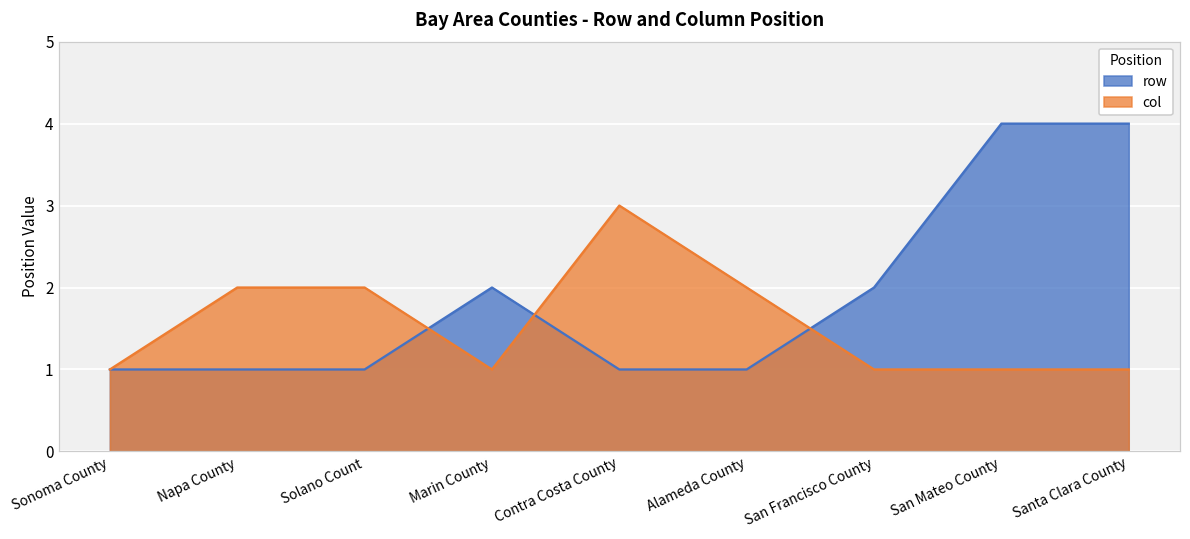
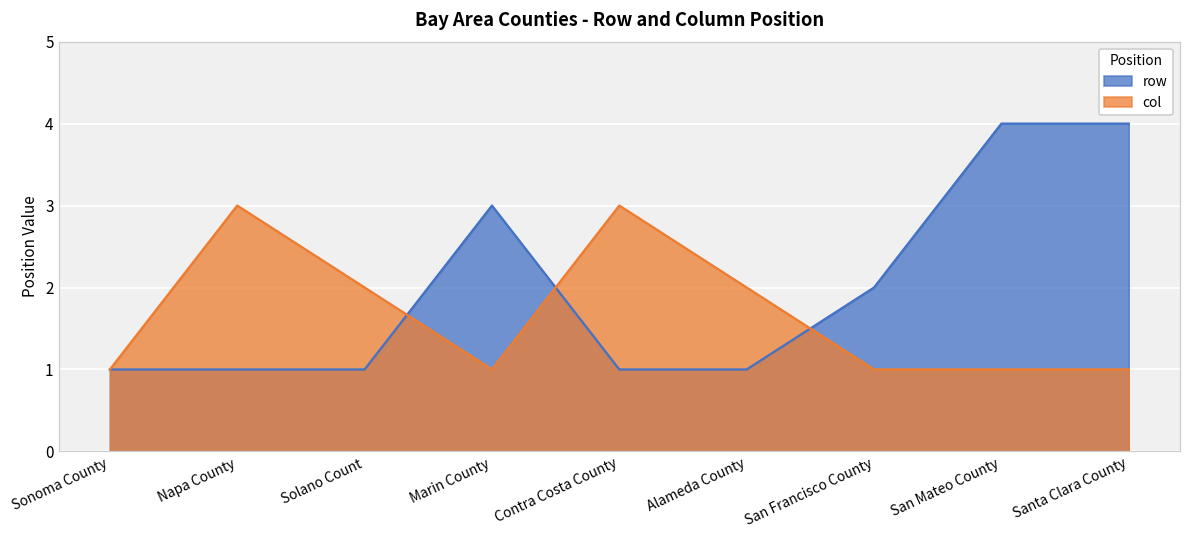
  {
    "row": {
      "Napa County": 1,
      "Solano Count": 1,
-     "Marin County": 2,
+     "Marin County": 3,
      "Contra Costa County": 1,
      "Alameda County": 1,
      "San Francisco County": 2,
      "San Mateo County": 4,
      "Santa Clara County": 4
    },
    "col": {
-     "Napa County": 2,
+     "Napa County": 3,
      "Solano Count": 2,
      "Marin County": 1,
      "Contra Costa County": 3,
      "Alameda County": 2,
      "San Francisco County": 1,
      "San Mateo County": 1,
      "Santa Clara County": 1
    }
  }
